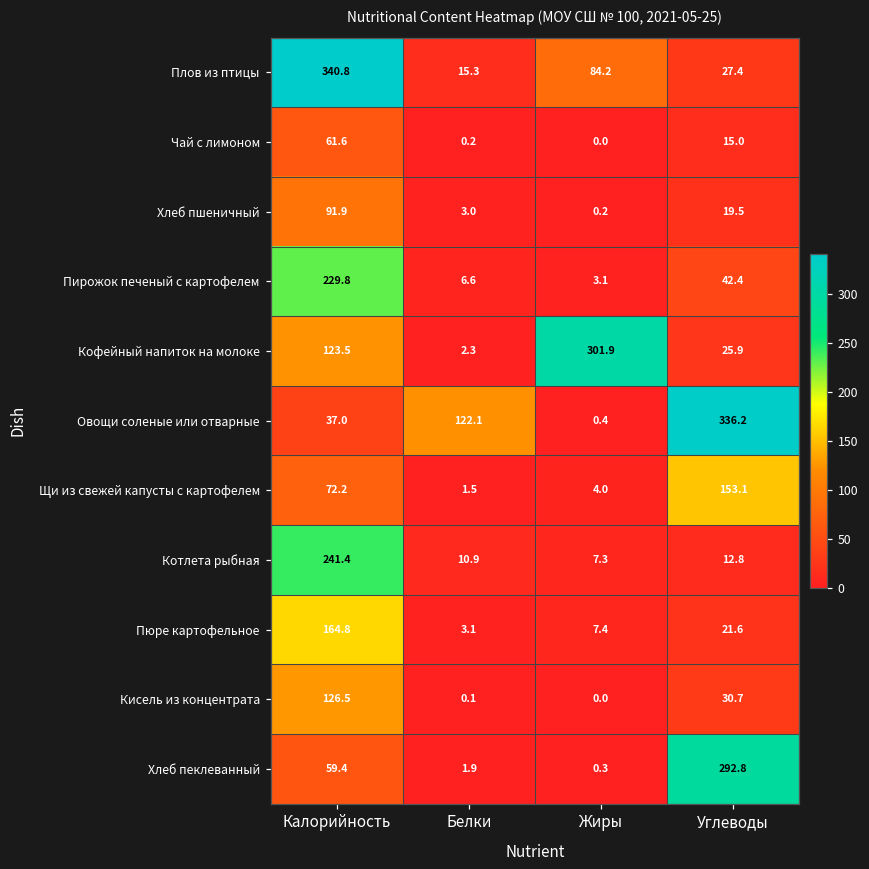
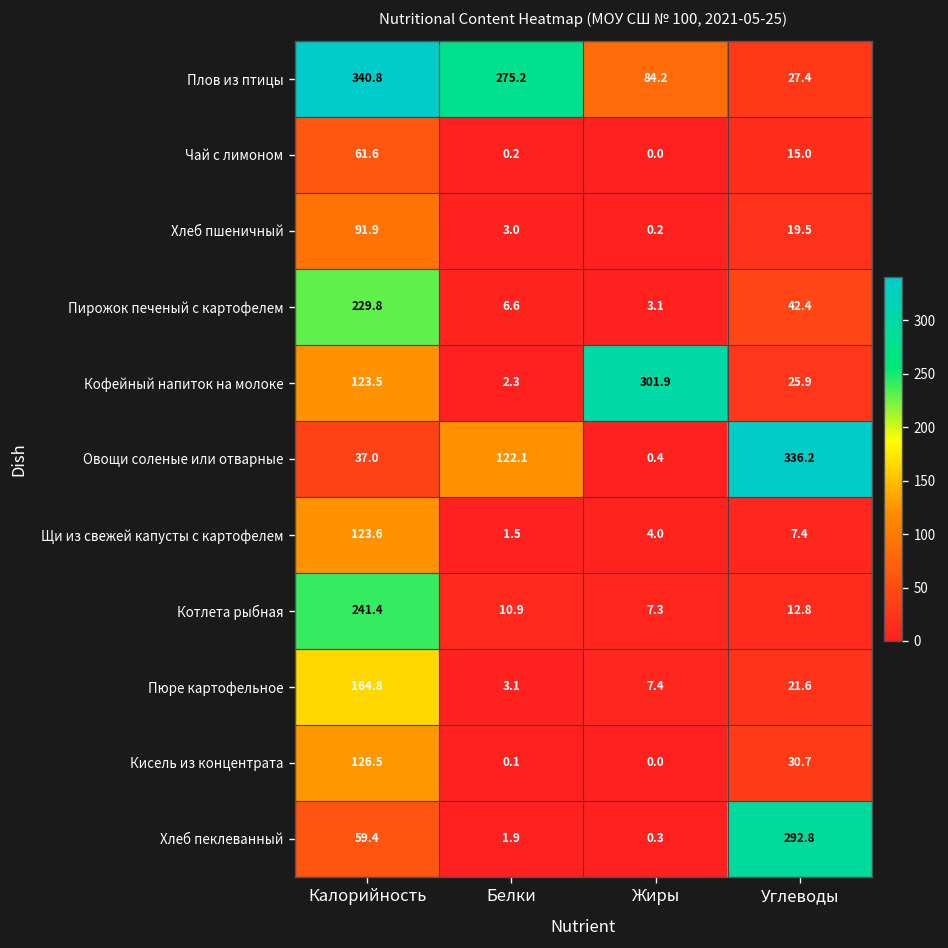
  {
    "Плов из птицы": {
      "Калорийность": 340.8,
-     "Белки": 15.3,
+     "Белки": 275.2,
      "Жиры": 84.2,
      "Углеводы": 27.4
    },
    "Чай с лимоном": {
      "Калорийность": 61.6,
      "Белки": 0.2,
      "Жиры": 0.0,
      "Углеводы": 15.0
    },
    "Хлеб пшеничный": {
      "Калорийность": 91.9,
      "Белки": 3.0,
      "Жиры": 0.2,
      "Углеводы": 19.5
    },
    "Пирожок печеный с картофелем": {
      "Калорийность": 229.8,
      "Белки": 6.6,
      "Жиры": 3.1,
      "Углеводы": 42.4
    },
    "Кофейный напиток на молоке": {
      "Калорийность": 123.5,
      "Белки": 2.3,
      "Жиры": 301.9,
      "Углеводы": 25.9
    },
    "Овощи соленые или отварные": {
      "Калорийность": 37.0,
      "Белки": 122.1,
      "Жиры": 0.4,
      "Углеводы": 336.2
    },
    "Щи из свежей капусты с картофелем": {
-     "Калорийность": 72.2,
+     "Калорийность": 123.6,
      "Белки": 1.5,
      "Жиры": 4.0,
-     "Углеводы": 153.1
+     "Углеводы": 7.4
    },
    "Котлета рыбная": {
      "Калорийность": 241.4,
      "Белки": 10.9,
      "Жиры": 7.3,
      "Углеводы": 12.8
    },
    "Пюре картофельное": {
      "Калорийность": 164.8,
      "Белки": 3.1,
      "Жиры": 7.4,
      "Углеводы": 21.6
    },
    "Кисель из концентрата": {
      "Калорийность": 126.5,
      "Белки": 0.1,
      "Жиры": 0.0,
      "Углеводы": 30.7
    },
    "Хлеб пеклеванный": {
      "Калорийность": 59.4,
      "Белки": 1.9,
      "Жиры": 0.3,
      "Углеводы": 292.8
    }
  }
